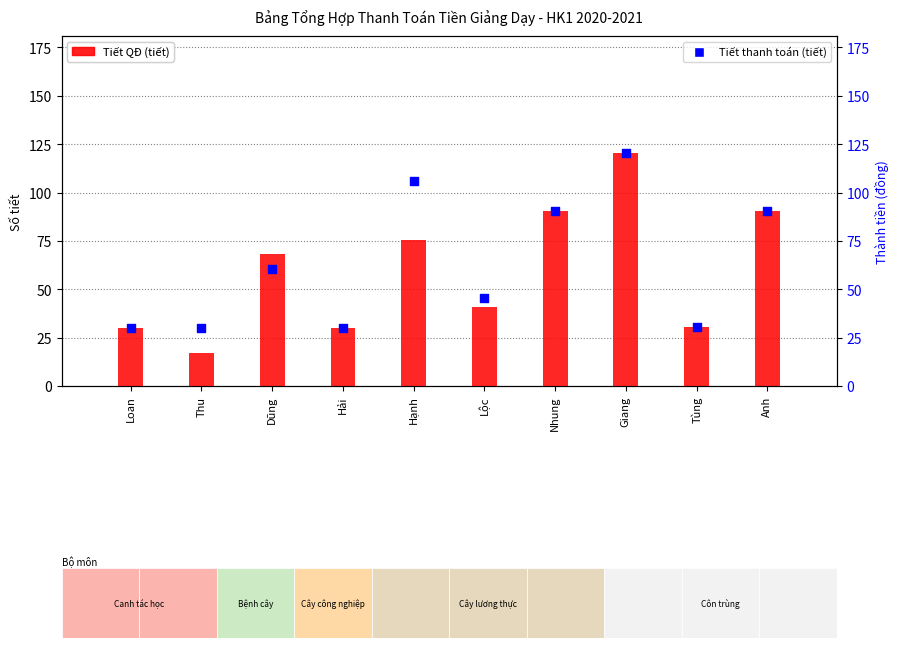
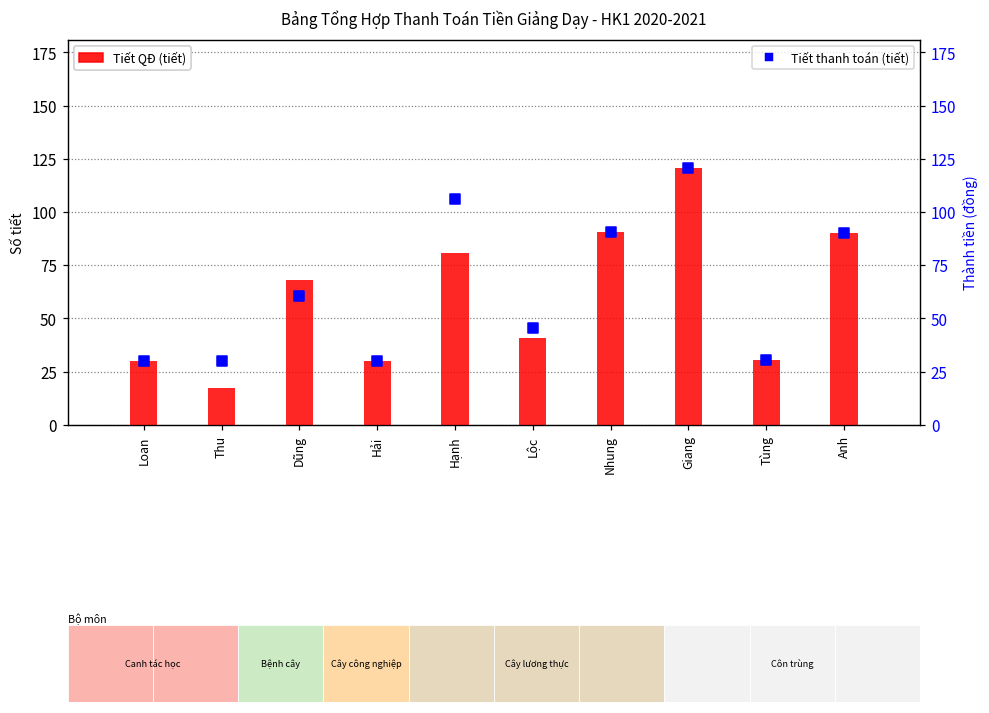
  {
    "Tiết QĐ (tiết)": {
      "Loan": 30,
      "Thu": 17,
      "Dũng": 68,
      "Hải": 30,
-     "Hạnh": 76,
+     "Hạnh": 81,
      "Lộc": 41,
      "Nhung": 91,
      "Giang": 121,
      "Tùng": 30,
      "Anh": 90
    }
  }
